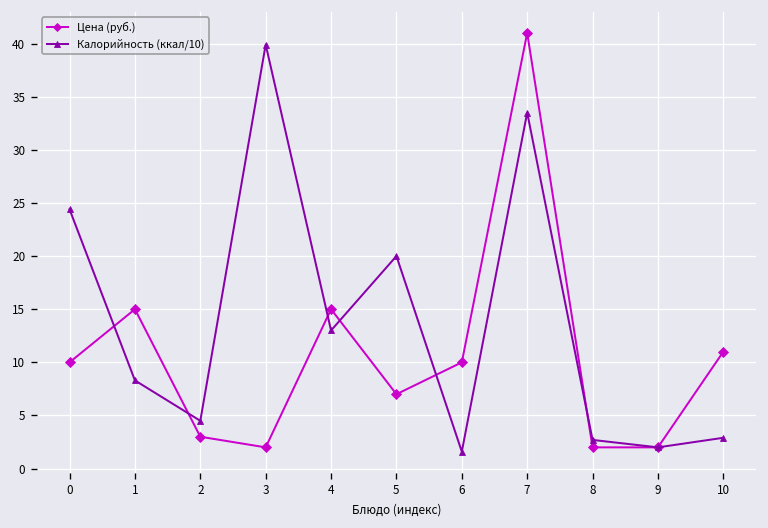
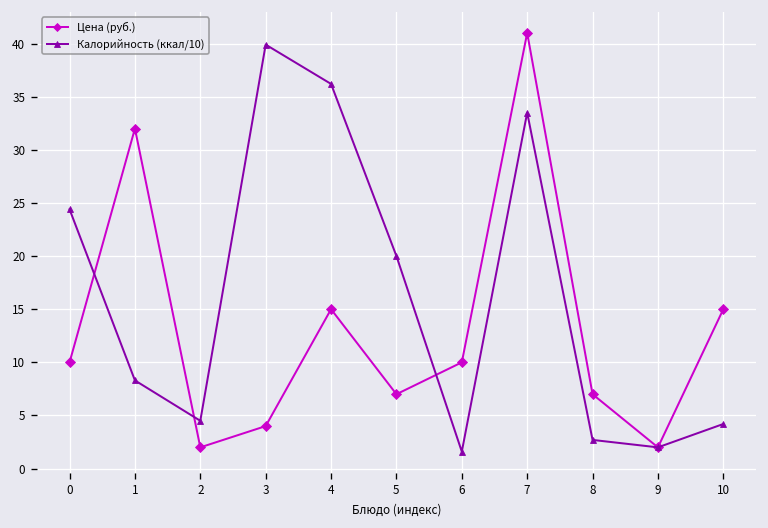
  {
    "Цена (руб.)": {
      "0": 10,
-     "1": 15,
-     "2": 3,
-     "3": 2,
+     "1": 32,
+     "2": 2,
+     "3": 4,
      "4": 15,
      "5": 7,
      "6": 10,
      "7": 41,
-     "8": 2,
-     "10": 11
+     "8": 7,
+     "10": 15
    },
    "Калорийность (ккал/10)": {
      "0": 24,
      "1": 8,
      "2": 5,
      "3": 40,
-     "4": 13,
+     "4": 36,
      "5": 20,
      "6": 2,
      "7": 34,
      "8": 3,
-     "10": 3
+     "10": 4
    }
  }
